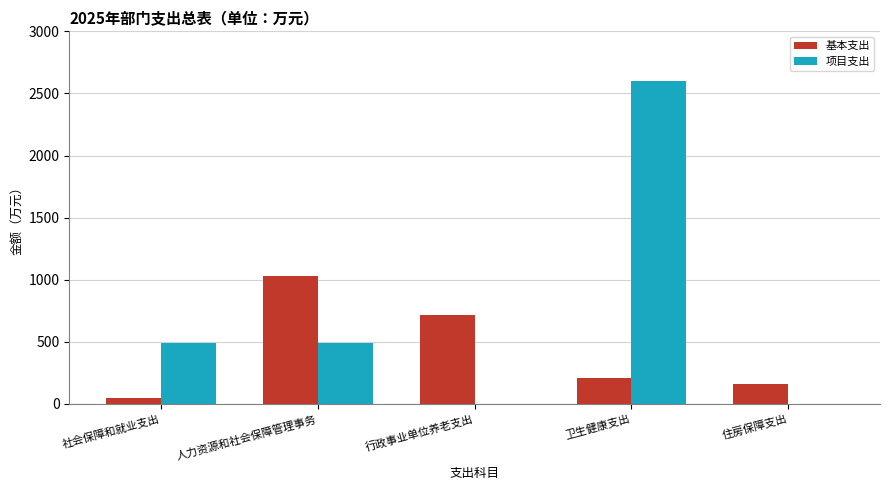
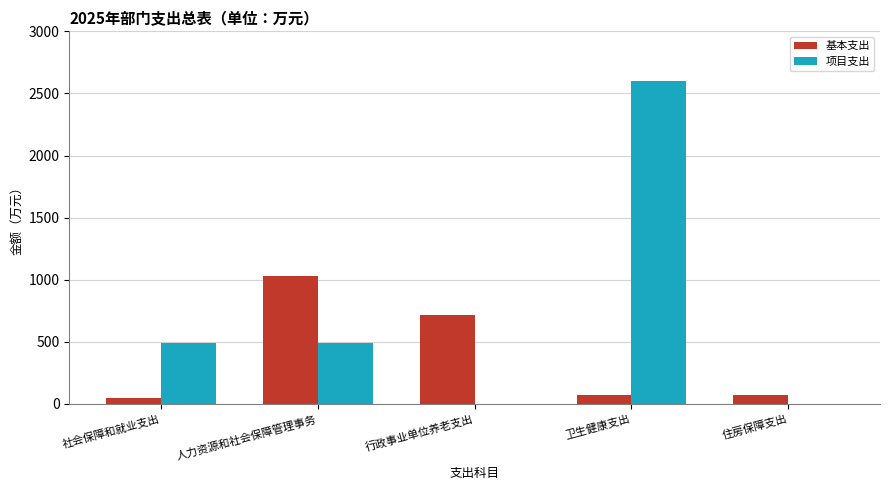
  {
    "基本支出": {
      "社会保障和就业支出": 50,
      "人力资源和社会保障管理事务": 1030,
      "行政事业单位养老支出": 720,
-     "卫生健康支出": 210,
-     "住房保障支出": 160
+     "卫生健康支出": 70,
+     "住房保障支出": 70
    },
    "项目支出": {
      "社会保障和就业支出": 490,
      "人力资源和社会保障管理事务": 490,
      "行政事业单位养老支出": 0,
      "卫生健康支出": 2600,
      "住房保障支出": 0
    }
  }
